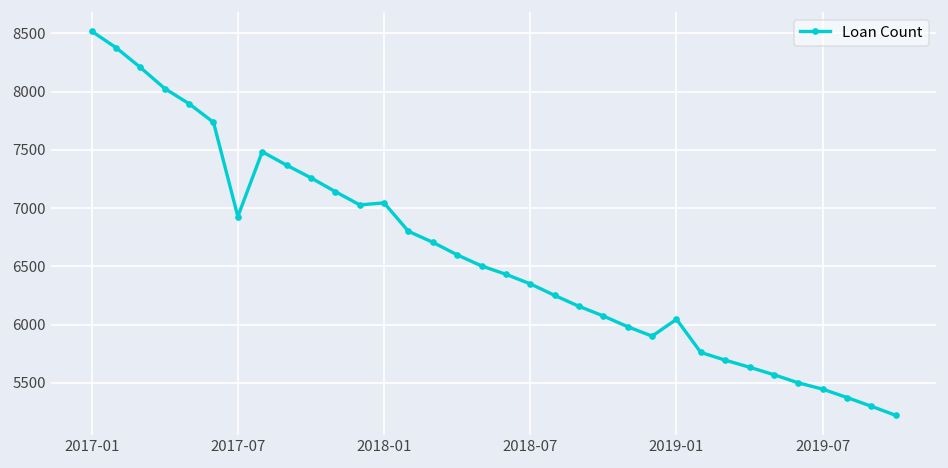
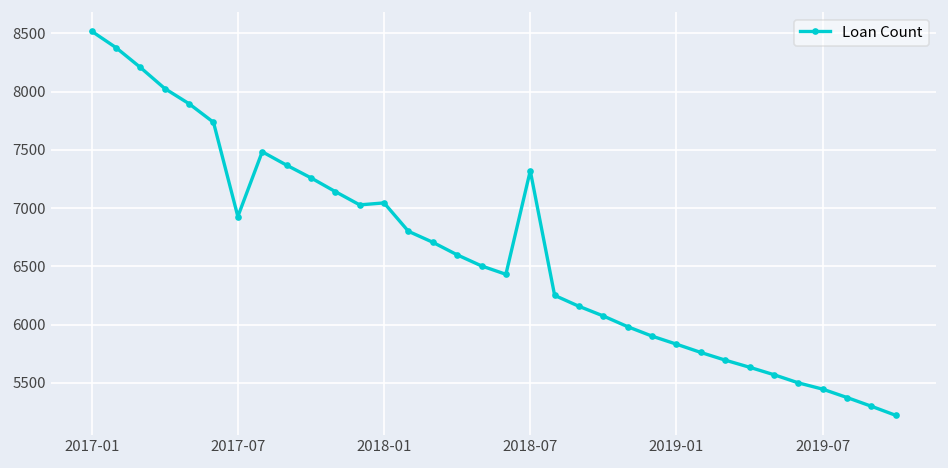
  {
    "2017-01": 8500,
    "2017-07": 6900,
    "2018-01": 7000,
-   "2018-07": 6300,
-   "2019-01": 6000,
+   "2018-07": 7300,
+   "2019-01": 5800,
    "2019-07": 5400
  }
